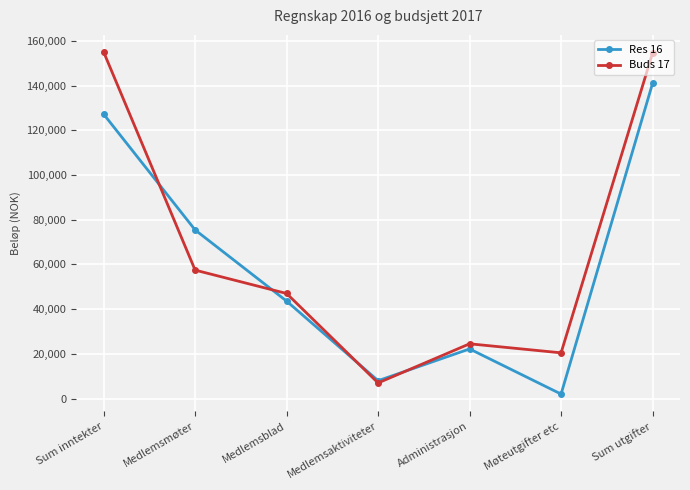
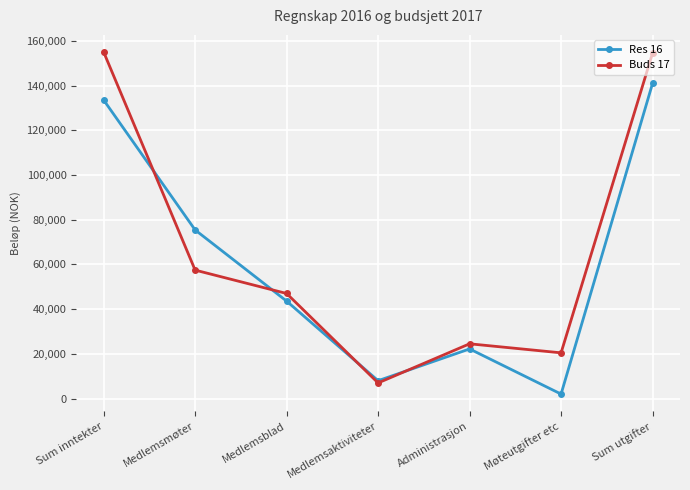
  {
    "Res 16": {
-     "Sum inntekter": "127,000",
+     "Sum inntekter": "134,000",
      "Medlemsmøter": "75,000",
      "Medlemsblad": "44,000",
      "Administrasjon": "22,000",
      "Møteutgifter etc": "2,000",
      "Sum utgifter": "141,000"
    },
    "Buds 17": {
      "Sum inntekter": "155,000",
      "Medlemsmøter": "57,000",
      "Medlemsblad": "47,000",
      "Administrasjon": "25,000",
      "Møteutgifter etc": "20,000"
    }
  }
